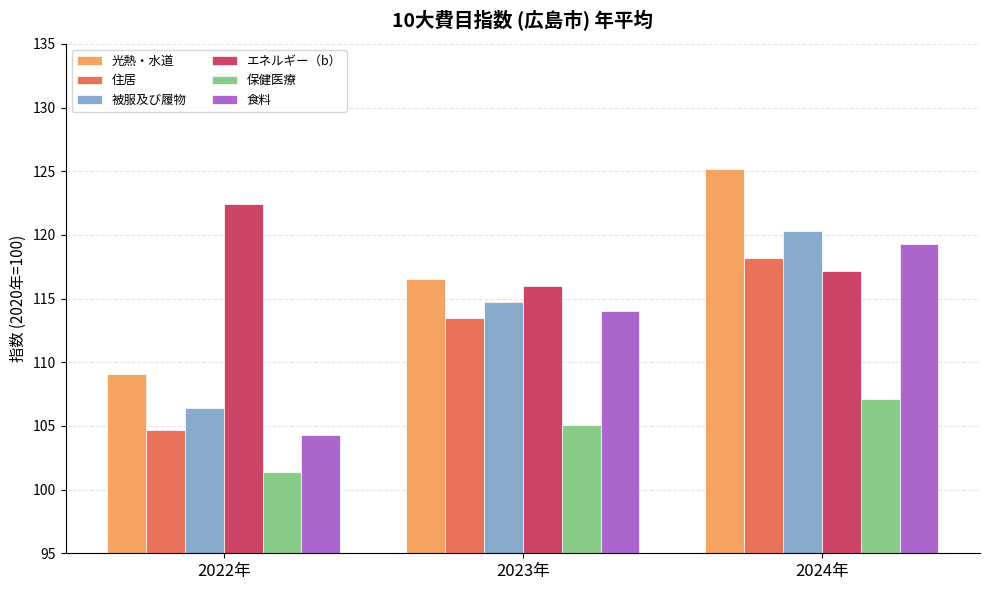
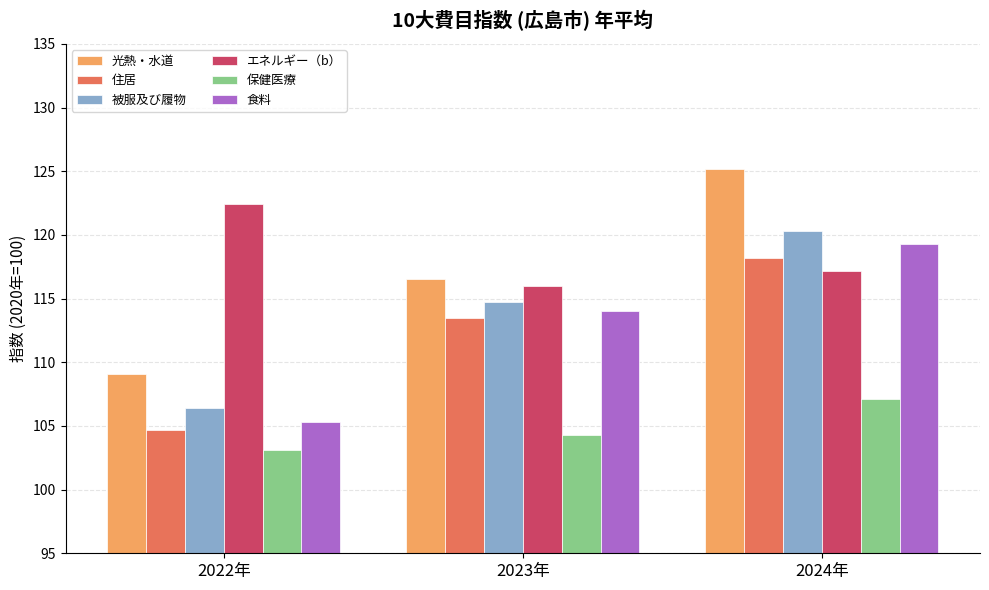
  {
    "被服及び履物": {
      "2022年": 106.4,
      "2023年": 114.7,
      "2024年": 120.3
    },
    "保健医療": {
-     "2022年": 101.4,
-     "2023年": 105.1,
+     "2022年": 103.1,
+     "2023年": 104.3,
      "2024年": 107.1
    },
    "食料": {
-     "2022年": 104.3,
+     "2022年": 105.3,
      "2023年": 114.0,
      "2024年": 119.3
    }
  }
